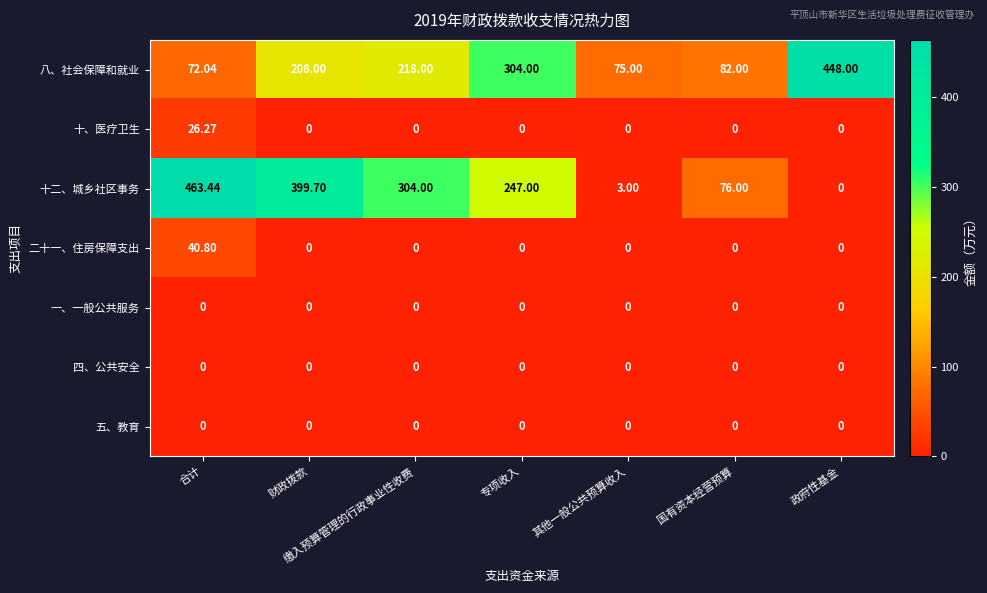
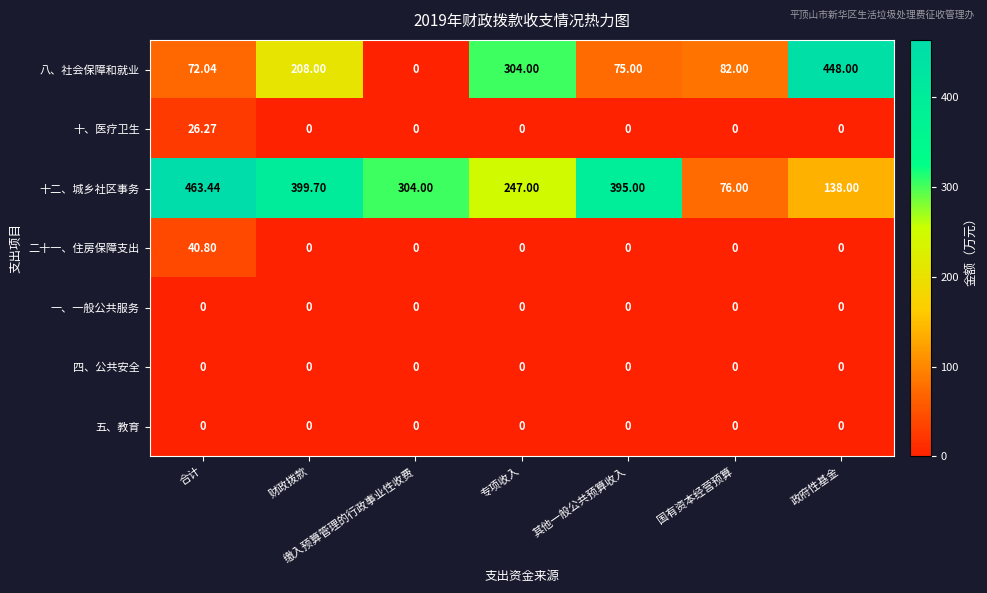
  {
    "八、社会保障和就业": {
      "合计": 72.04,
      "财政拨款": 208.00,
-     "缴入预算管理的行政事业性收费": 218.00,
+     "缴入预算管理的行政事业性收费": 0,
      "专项收入": 304.00,
      "其他一般公共预算收入": 75.00,
      "国有资本经营预算": 82.00,
      "政府性基金": 448.00
    },
    "十、医疗卫生": {
      "合计": 26.27,
      "财政拨款": 0,
      "缴入预算管理的行政事业性收费": 0,
      "专项收入": 0,
      "其他一般公共预算收入": 0,
      "国有资本经营预算": 0,
      "政府性基金": 0
    },
    "十二、城乡社区事务": {
      "合计": 463.44,
      "财政拨款": 399.70,
      "缴入预算管理的行政事业性收费": 304.00,
      "专项收入": 247.00,
-     "其他一般公共预算收入": 3.00,
+     "其他一般公共预算收入": 395.00,
      "国有资本经营预算": 76.00,
-     "政府性基金": 0
+     "政府性基金": 138.00
    },
    "二十一、住房保障支出": {
      "合计": 40.80,
      "财政拨款": 0,
      "缴入预算管理的行政事业性收费": 0,
      "专项收入": 0,
      "其他一般公共预算收入": 0,
      "国有资本经营预算": 0,
      "政府性基金": 0
    },
    "一、一般公共服务": {
      "合计": 0,
      "财政拨款": 0,
      "缴入预算管理的行政事业性收费": 0,
      "专项收入": 0,
      "其他一般公共预算收入": 0,
      "国有资本经营预算": 0,
      "政府性基金": 0
    },
    "四、公共安全": {
      "合计": 0,
      "财政拨款": 0,
      "缴入预算管理的行政事业性收费": 0,
      "专项收入": 0,
      "其他一般公共预算收入": 0,
      "国有资本经营预算": 0,
      "政府性基金": 0
    },
    "五、教育": {
      "合计": 0,
      "财政拨款": 0,
      "缴入预算管理的行政事业性收费": 0,
      "专项收入": 0,
      "其他一般公共预算收入": 0,
      "国有资本经营预算": 0,
      "政府性基金": 0
    }
  }
